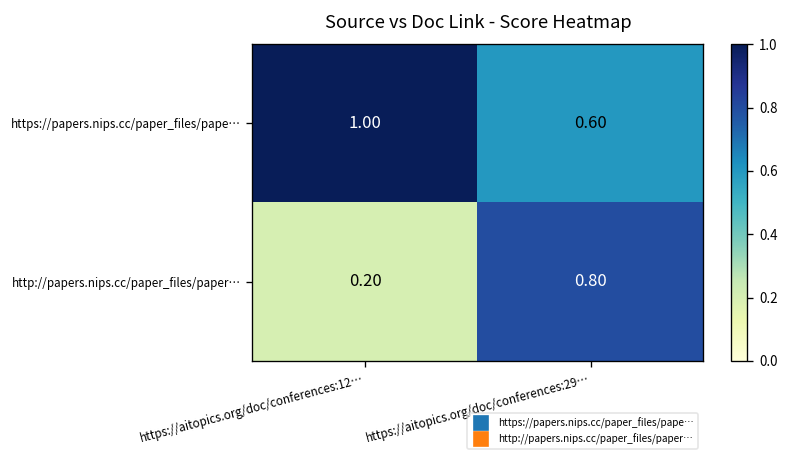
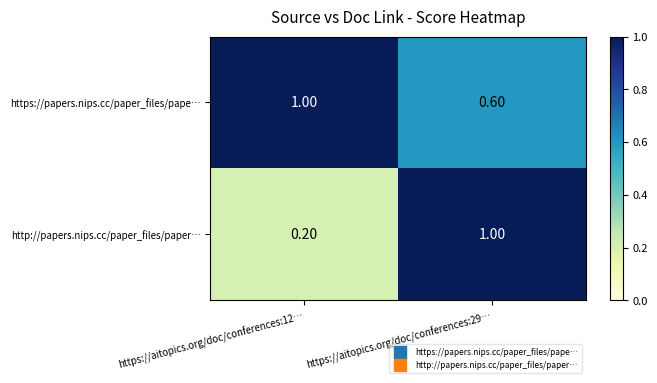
  {
    "https://papers.nips.cc/paper_files/pape…": {
      "https://aitopics.org/doc/conferences:12…": 1.00,
      "https://aitopics.org/doc/conferences:29…": 0.60
    },
    "http://papers.nips.cc/paper_files/paper…": {
      "https://aitopics.org/doc/conferences:12…": 0.20,
-     "https://aitopics.org/doc/conferences:29…": 0.80
+     "https://aitopics.org/doc/conferences:29…": 1.00
    }
  }
